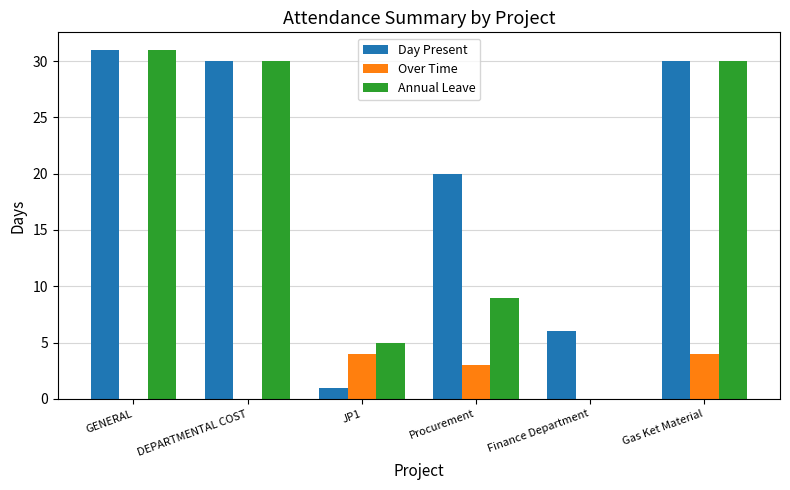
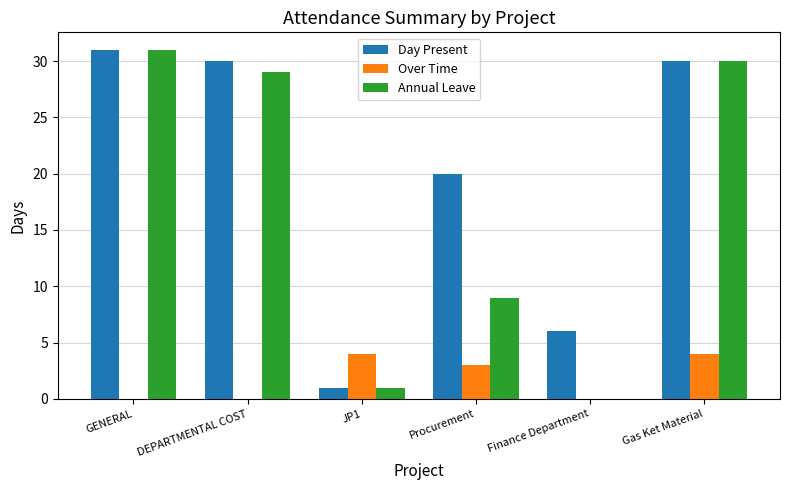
  {
    "Day Present": {
      "GENERAL": 31,
      "DEPARTMENTAL COST": 30,
      "JP1": 1,
      "Procurement": 20,
      "Finance Department": 6,
      "Gas Ket Material": 30
    },
    "Over Time": {
      "GENERAL": 0,
      "DEPARTMENTAL COST": 0,
      "JP1": 4,
      "Procurement": 3,
      "Finance Department": 0,
      "Gas Ket Material": 4
    },
    "Annual Leave": {
      "GENERAL": 31,
-     "DEPARTMENTAL COST": 30,
-     "JP1": 5,
+     "DEPARTMENTAL COST": 29,
+     "JP1": 1,
      "Procurement": 9,
      "Finance Department": 0,
      "Gas Ket Material": 30
    }
  }
